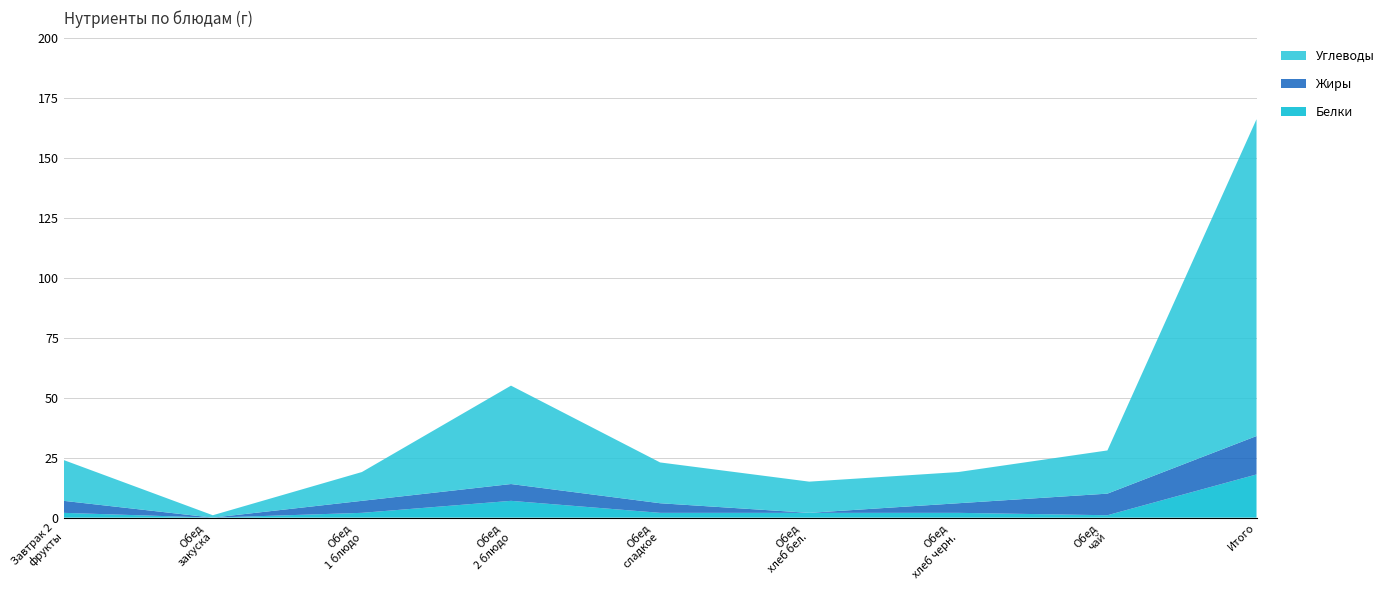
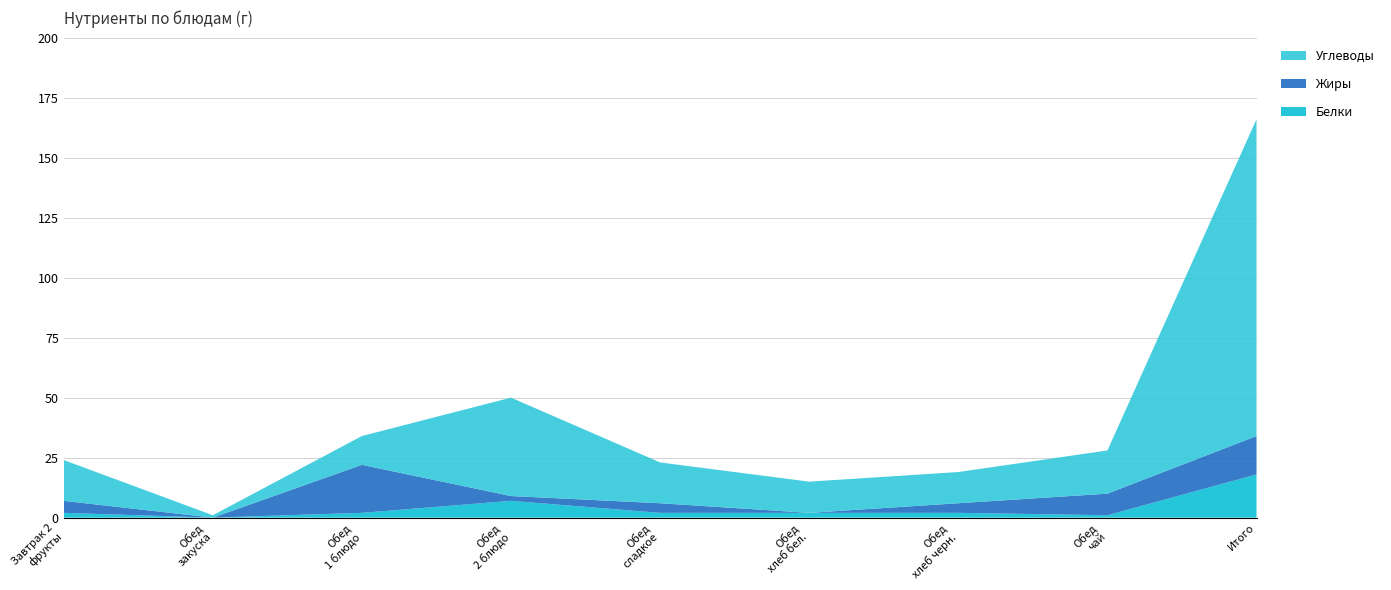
  {
    "Жиры": {
      "Завтрак 2 фрукты": 5,
-     "Обед 1 блюдо": 5,
-     "Обед 2 блюдо": 7,
+     "Обед 1 блюдо": 20,
+     "Обед 2 блюдо": 2,
      "Обед сладкое": 4,
      "Обед хлеб черн.": 4,
      "Обед чай": 9,
      "Итого": 16
    }
  }
